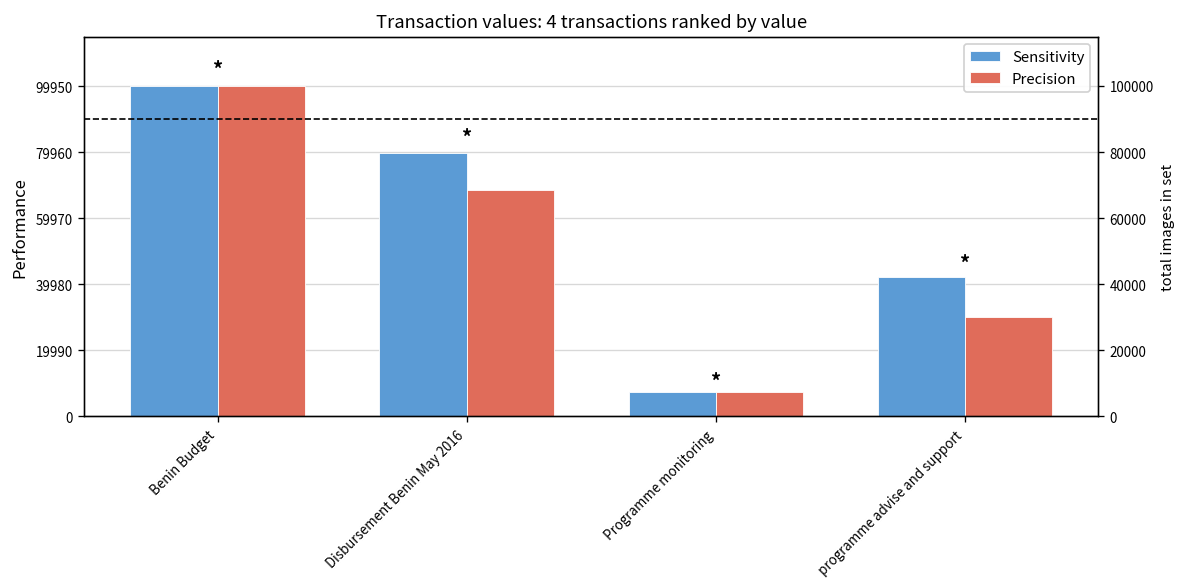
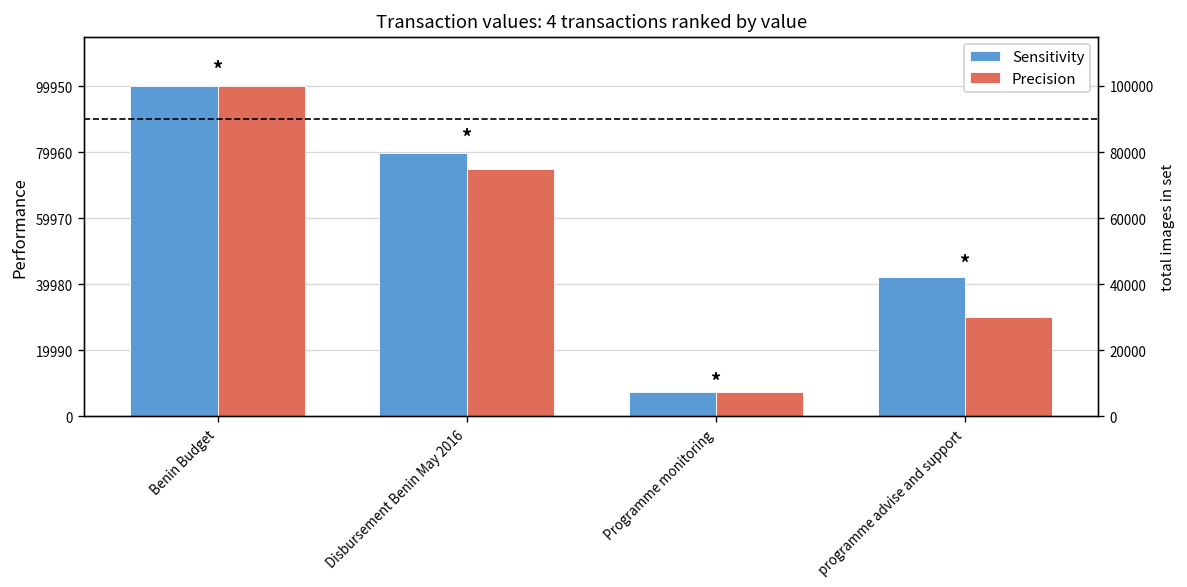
  {
    "Sensitivity": {
      "Benin Budget": 100000,
      "Disbursement Benin May 2016": 80000,
      "Programme monitoring": 7000,
      "programme advise and support": 42000
    },
    "Precision": {
      "Benin Budget": 100000,
-     "Disbursement Benin May 2016": 69000,
+     "Disbursement Benin May 2016": 75000,
      "Programme monitoring": 7000,
      "programme advise and support": 30000
    }
  }
